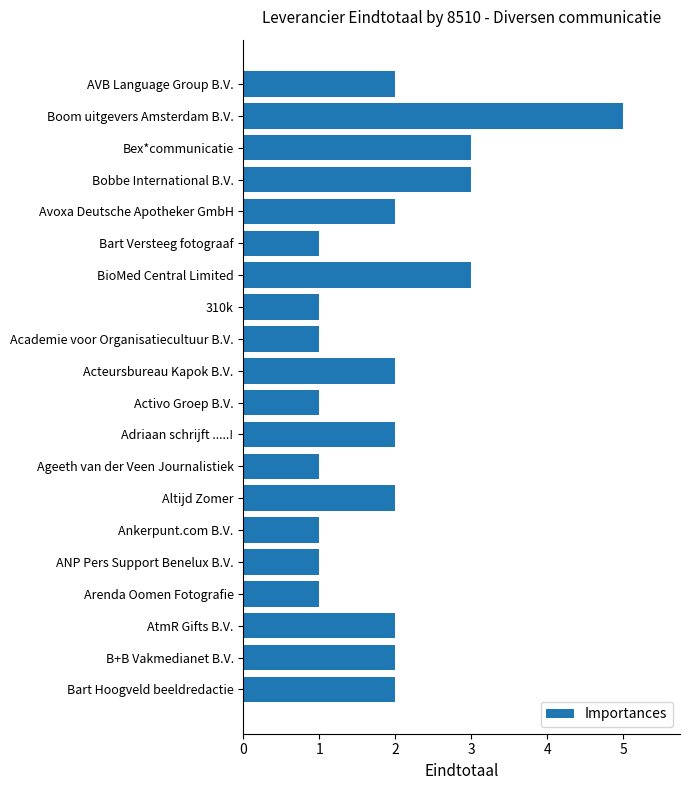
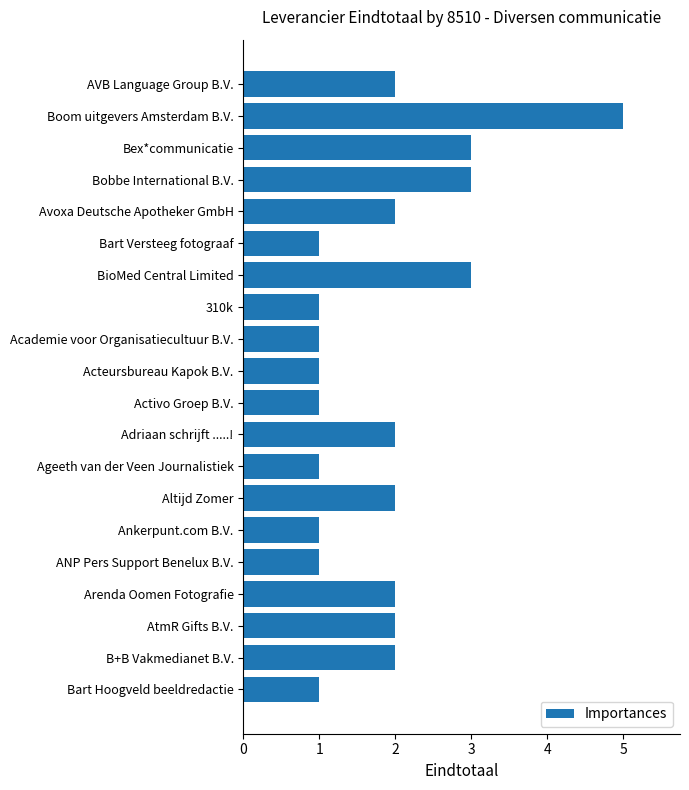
  {
    "AVB Language Group B.V.": 2,
    "Boom uitgevers Amsterdam B.V.": 5,
    "Bex*communicatie": 3,
    "Bobbe International B.V.": 3,
    "Avoxa Deutsche Apotheker GmbH": 2,
    "Bart Versteeg fotograaf": 1,
    "BioMed Central Limited": 3,
    "310k": 1,
    "Academie voor Organisatiecultuur B.V.": 1,
-   "Acteursbureau Kapok B.V.": 2,
+   "Acteursbureau Kapok B.V.": 1,
    "Activo Groep B.V.": 1,
    "Adriaan schrijft .....!": 2,
    "Ageeth van der Veen Journalistiek": 1,
    "Altijd Zomer": 2,
    "Ankerpunt.com B.V.": 1,
    "ANP Pers Support Benelux B.V.": 1,
-   "Arenda Oomen Fotografie": 1,
+   "Arenda Oomen Fotografie": 2,
    "AtmR Gifts B.V.": 2,
    "B+B Vakmedianet B.V.": 2,
-   "Bart Hoogveld beeldredactie": 2
+   "Bart Hoogveld beeldredactie": 1
  }
